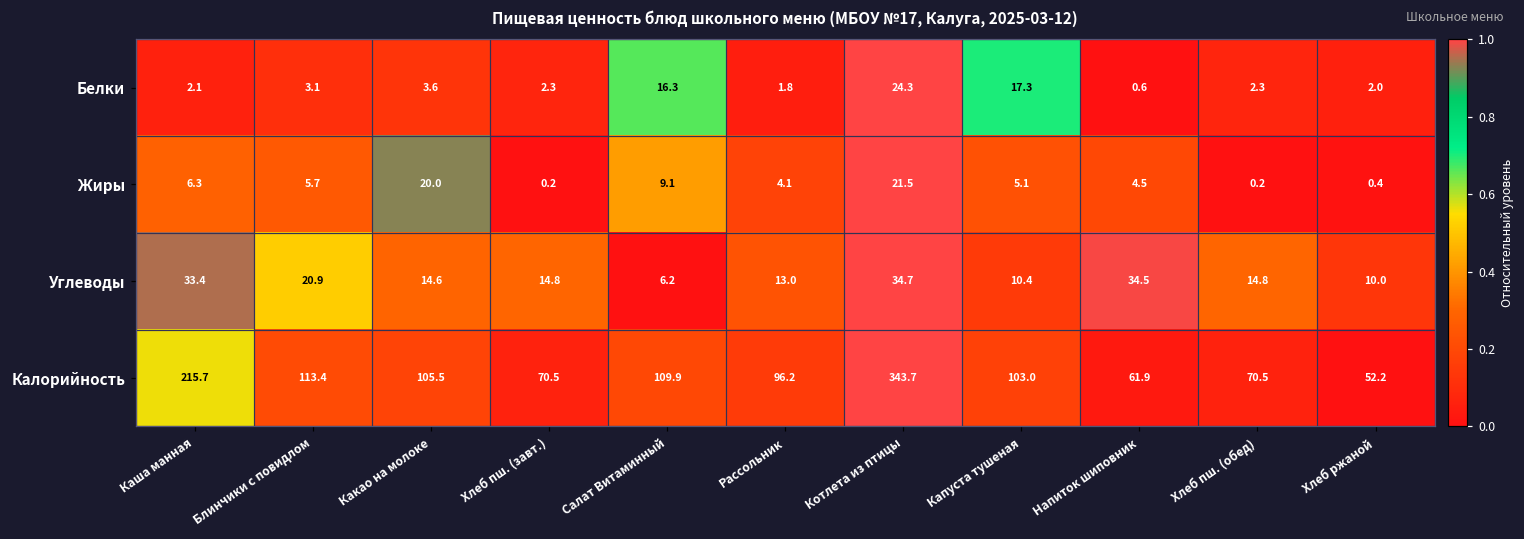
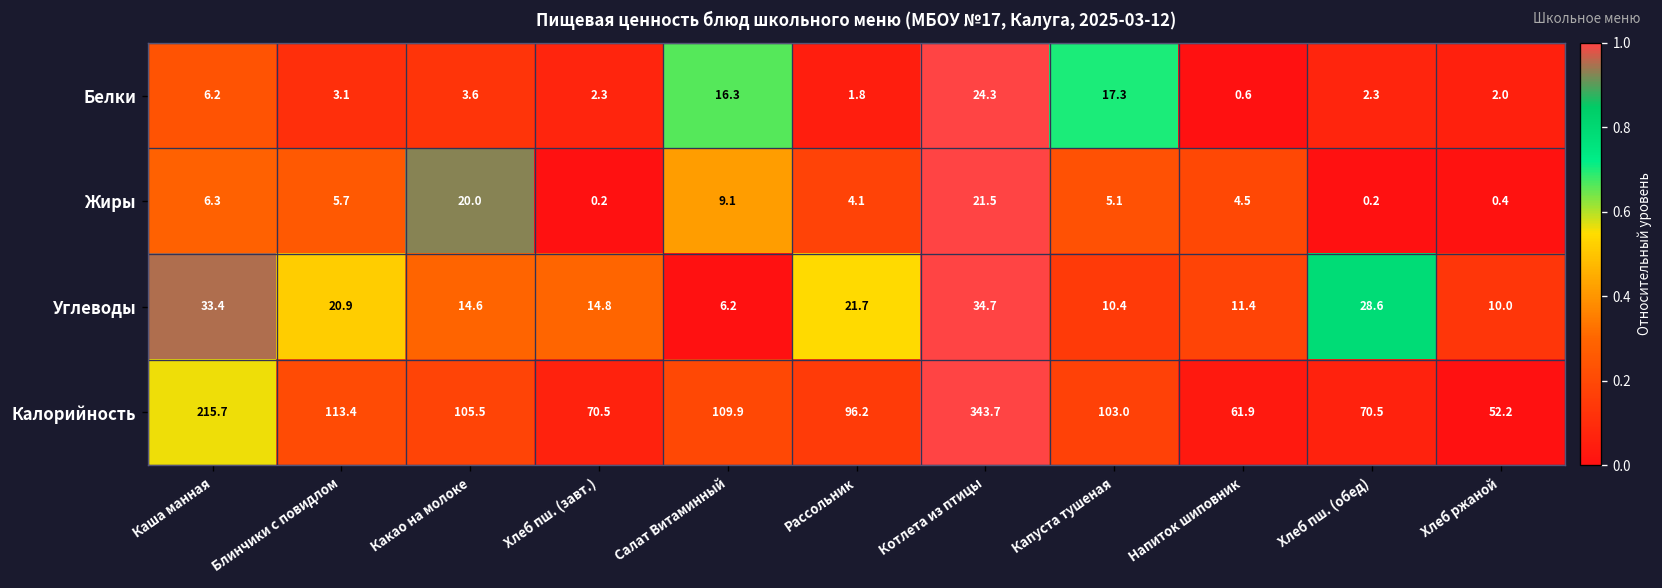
  {
    "Белки": {
-     "Каша манная": 2.1,
+     "Каша манная": 6.2,
      "Блинчики с повидлом": 3.1,
      "Какао на молоке": 3.6,
      "Хлеб пш. (завт.)": 2.3,
      "Салат Витаминный": 16.3,
      "Рассольник": 1.8,
      "Котлета из птицы": 24.3,
      "Капуста тушеная": 17.3,
      "Напиток шиповник": 0.6,
      "Хлеб пш. (обед)": 2.3,
      "Хлеб ржаной": 2.0
    },
    "Жиры": {
      "Каша манная": 6.3,
      "Блинчики с повидлом": 5.7,
      "Какао на молоке": 20.0,
      "Хлеб пш. (завт.)": 0.2,
      "Салат Витаминный": 9.1,
      "Рассольник": 4.1,
      "Котлета из птицы": 21.5,
      "Капуста тушеная": 5.1,
      "Напиток шиповник": 4.5,
      "Хлеб пш. (обед)": 0.2,
      "Хлеб ржаной": 0.4
    },
    "Углеводы": {
      "Каша манная": 33.4,
      "Блинчики с повидлом": 20.9,
      "Какао на молоке": 14.6,
      "Хлеб пш. (завт.)": 14.8,
      "Салат Витаминный": 6.2,
-     "Рассольник": 13.0,
+     "Рассольник": 21.7,
      "Котлета из птицы": 34.7,
      "Капуста тушеная": 10.4,
-     "Напиток шиповник": 34.5,
-     "Хлеб пш. (обед)": 14.8,
+     "Напиток шиповник": 11.4,
+     "Хлеб пш. (обед)": 28.6,
      "Хлеб ржаной": 10.0
    },
    "Калорийность": {
      "Каша манная": 215.7,
      "Блинчики с повидлом": 113.4,
      "Какао на молоке": 105.5,
      "Хлеб пш. (завт.)": 70.5,
      "Салат Витаминный": 109.9,
      "Рассольник": 96.2,
      "Котлета из птицы": 343.7,
      "Капуста тушеная": 103.0,
      "Напиток шиповник": 61.9,
      "Хлеб пш. (обед)": 70.5,
      "Хлеб ржаной": 52.2
    }
  }
